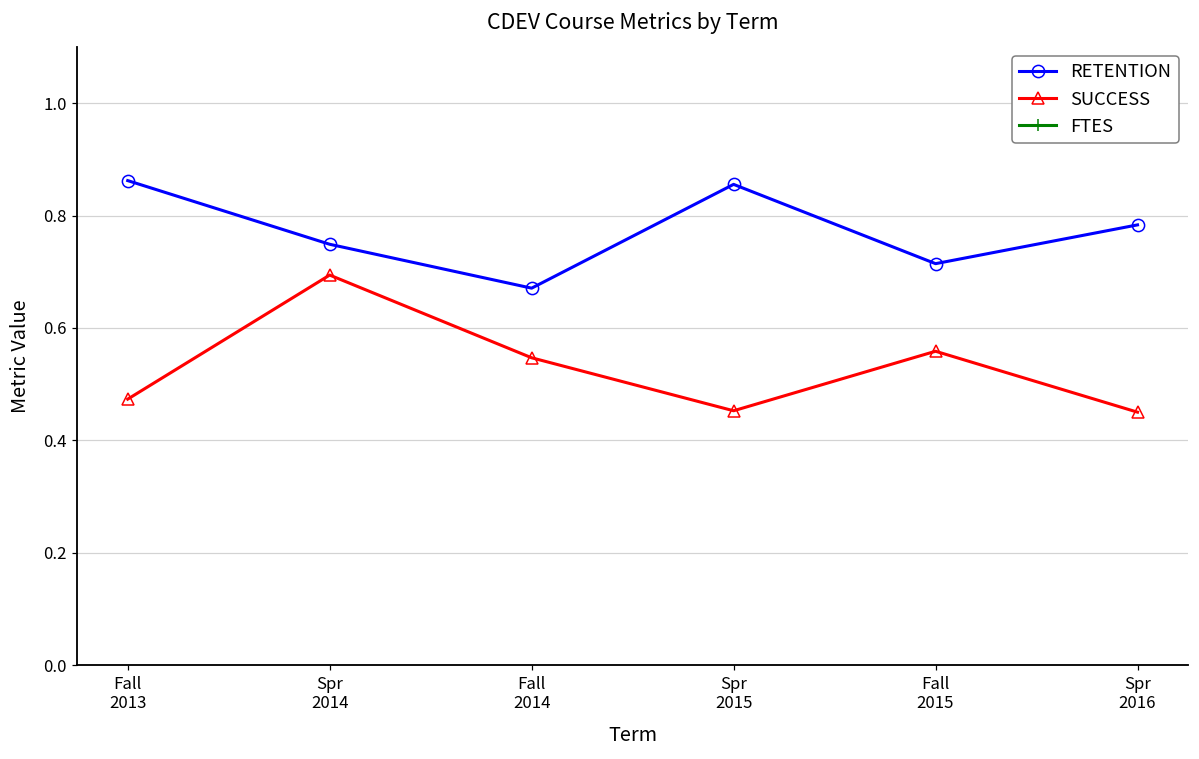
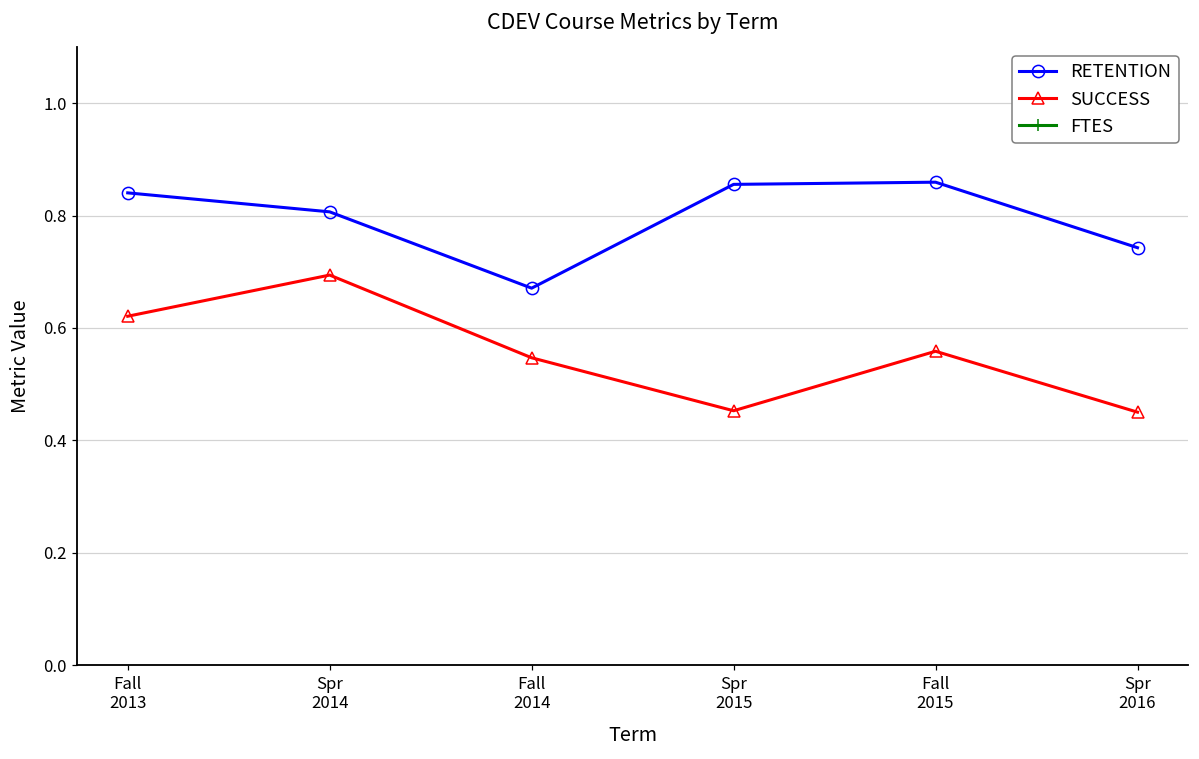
  {
    "RETENTION": {
-     "Fall 2013": 0.86,
-     "Spr 2014": 0.75,
+     "Fall 2013": 0.84,
+     "Spr 2014": 0.81,
      "Fall 2014": 0.67,
      "Spr 2015": 0.86,
-     "Fall 2015": 0.71,
-     "Spr 2016": 0.78
+     "Fall 2015": 0.86,
+     "Spr 2016": 0.74
    },
    "SUCCESS": {
-     "Fall 2013": 0.47,
+     "Fall 2013": 0.62,
      "Spr 2014": 0.69,
      "Fall 2014": 0.55,
      "Spr 2015": 0.45,
      "Fall 2015": 0.56,
      "Spr 2016": 0.45
    }
  }
